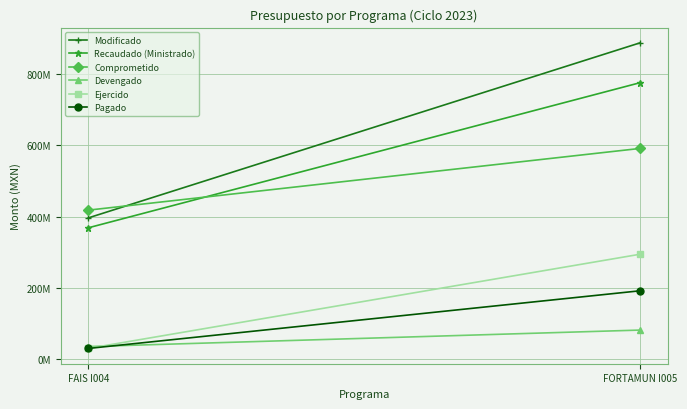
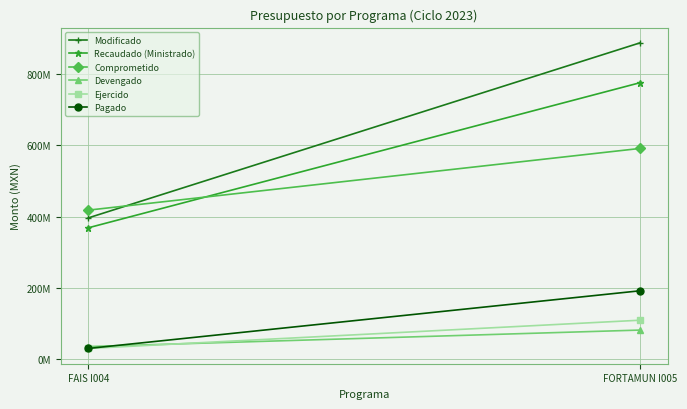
  {
    "Ejercido": {
-     "FORTAMUN I005": 290000000
+     "FORTAMUN I005": 110000000
    }
  }
